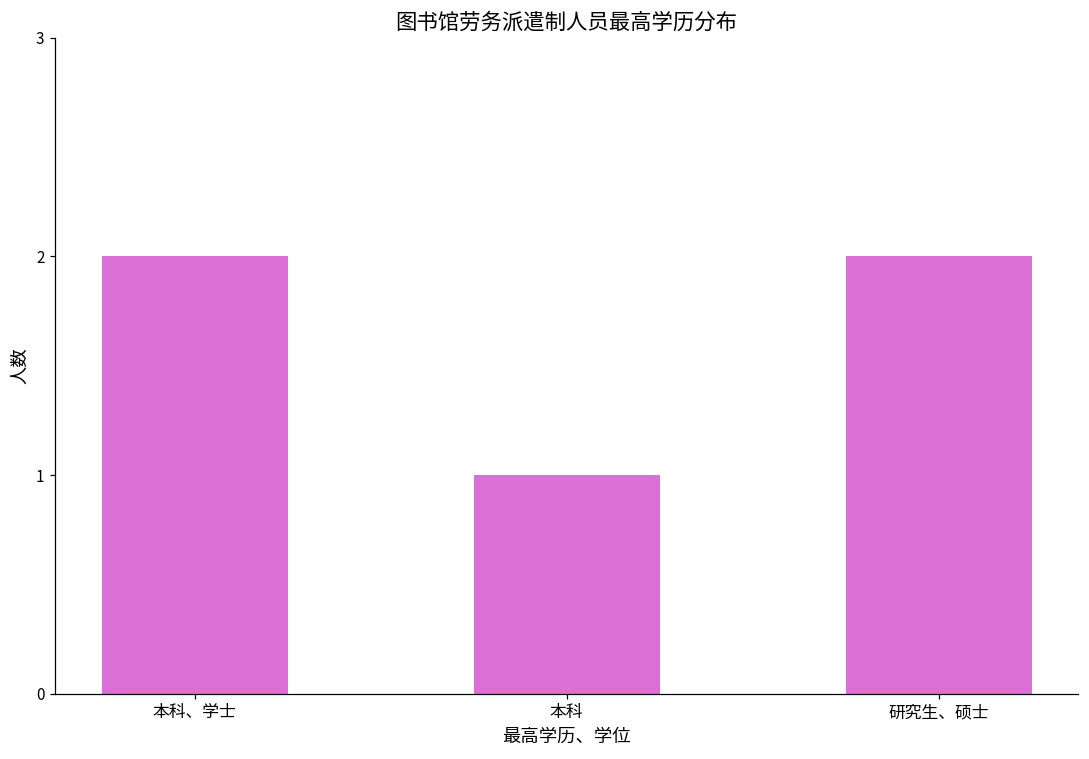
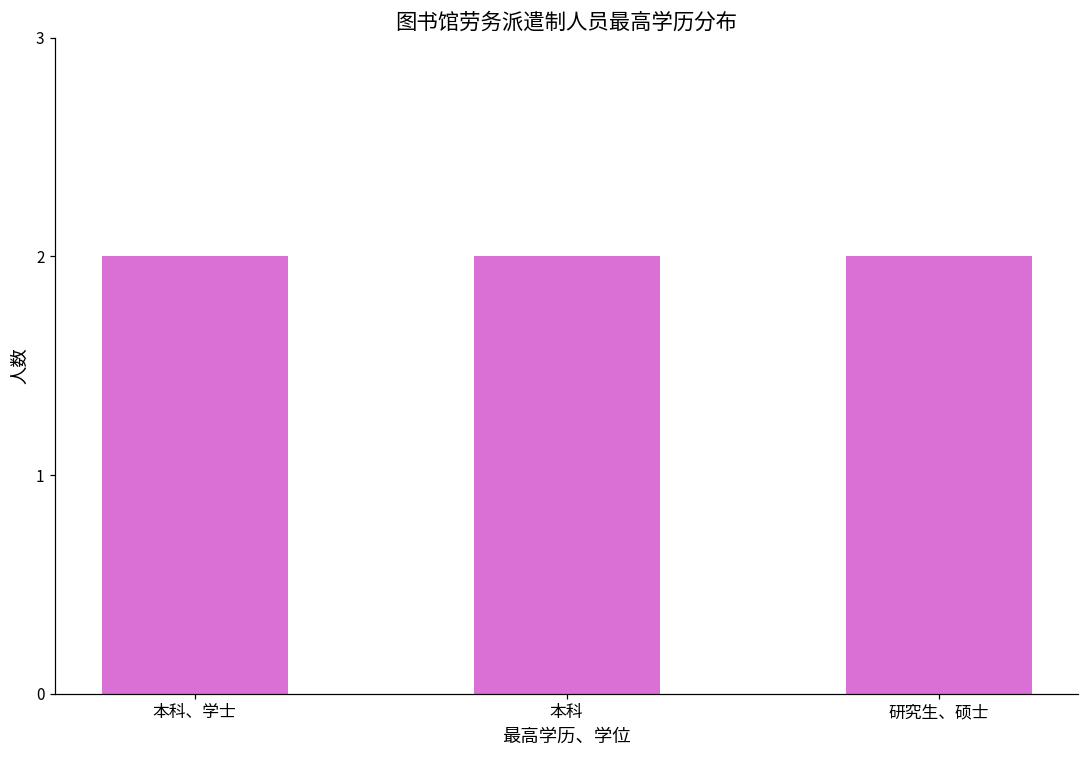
  {
    "本科、学士": 2,
-   "本科": 1,
+   "本科": 2,
    "研究生、硕士": 2
  }
